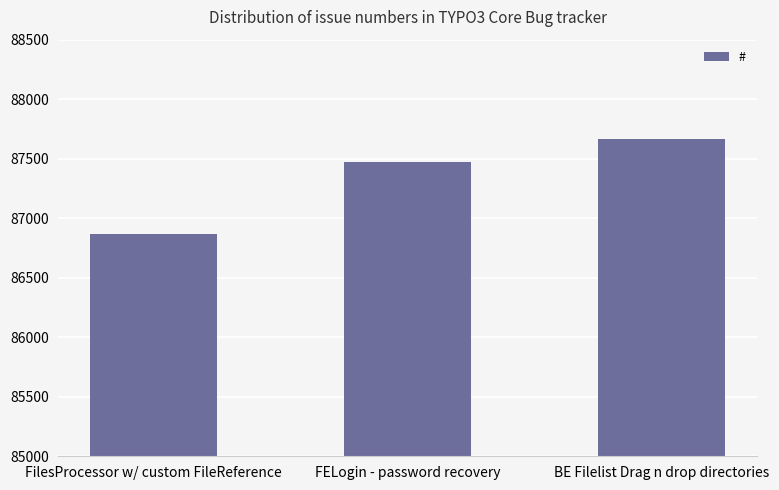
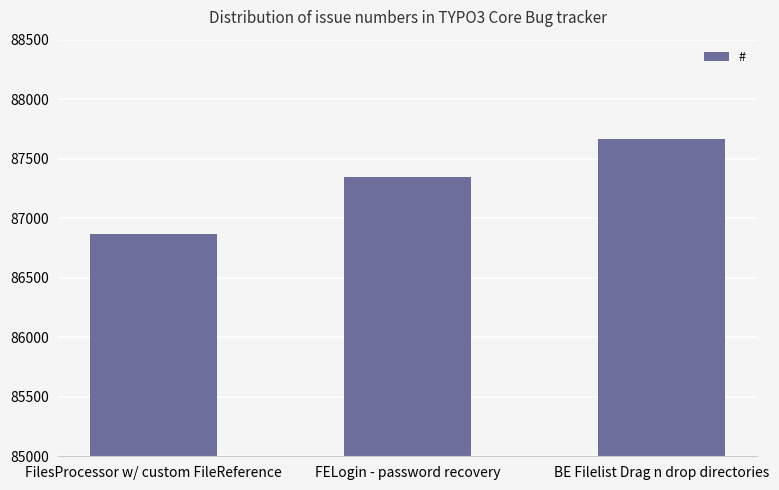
  {
    "FilesProcessor w/ custom FileReference": 86870,
-   "FELogin - password recovery": 87470,
+   "FELogin - password recovery": 87350,
    "BE Filelist Drag n drop directories": 87660
  }
